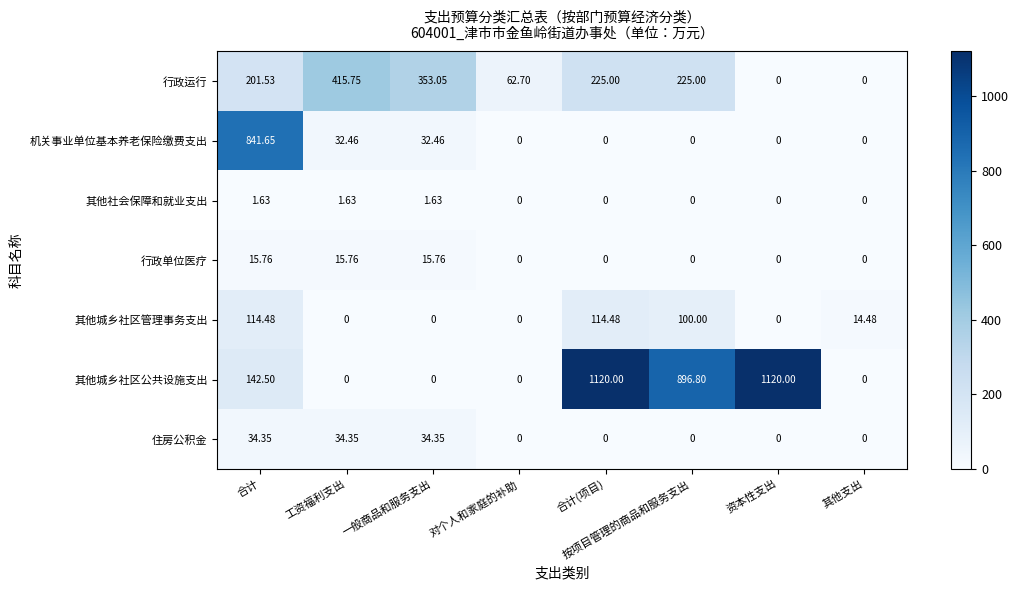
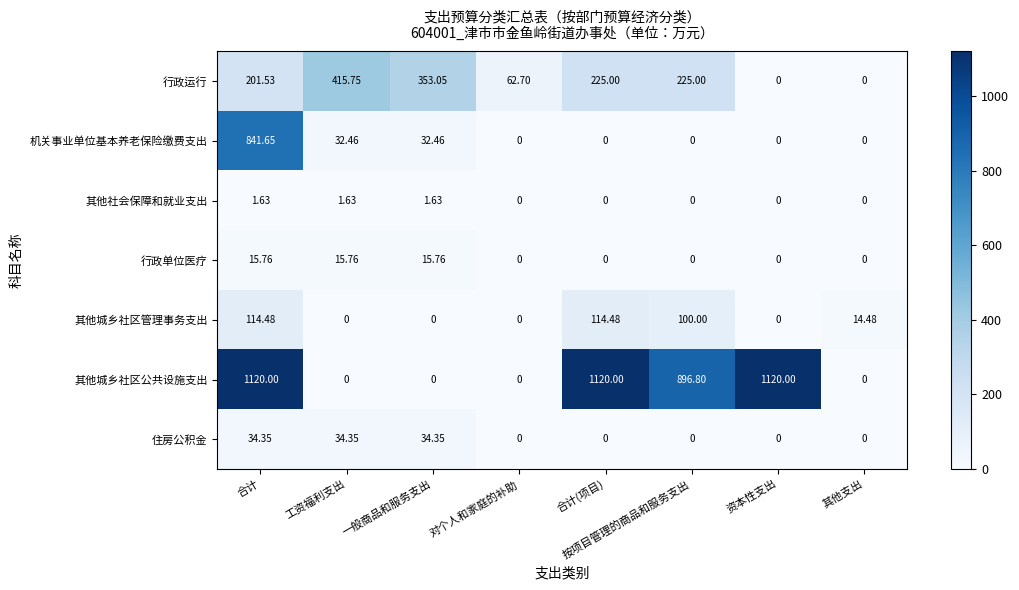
  {
    "行政运行": {
      "合计": 201.53,
      "工资福利支出": 415.75,
      "一般商品和服务支出": 353.05,
      "对个人和家庭的补助": 62.70,
      "合计(项目)": 225.00,
      "按项目管理的商品和服务支出": 225.00,
      "资本性支出": 0,
      "其他支出": 0
    },
    "机关事业单位基本养老保险缴费支出": {
      "合计": 841.65,
      "工资福利支出": 32.46,
      "一般商品和服务支出": 32.46,
      "对个人和家庭的补助": 0,
      "合计(项目)": 0,
      "按项目管理的商品和服务支出": 0,
      "资本性支出": 0,
      "其他支出": 0
    },
    "其他社会保障和就业支出": {
      "合计": 1.63,
      "工资福利支出": 1.63,
      "一般商品和服务支出": 1.63,
      "对个人和家庭的补助": 0,
      "合计(项目)": 0,
      "按项目管理的商品和服务支出": 0,
      "资本性支出": 0,
      "其他支出": 0
    },
    "行政单位医疗": {
      "合计": 15.76,
      "工资福利支出": 15.76,
      "一般商品和服务支出": 15.76,
      "对个人和家庭的补助": 0,
      "合计(项目)": 0,
      "按项目管理的商品和服务支出": 0,
      "资本性支出": 0,
      "其他支出": 0
    },
    "其他城乡社区管理事务支出": {
      "合计": 114.48,
      "工资福利支出": 0,
      "一般商品和服务支出": 0,
      "对个人和家庭的补助": 0,
      "合计(项目)": 114.48,
      "按项目管理的商品和服务支出": 100.00,
      "资本性支出": 0,
      "其他支出": 14.48
    },
    "其他城乡社区公共设施支出": {
-     "合计": 142.50,
+     "合计": 1120.00,
      "工资福利支出": 0,
      "一般商品和服务支出": 0,
      "对个人和家庭的补助": 0,
      "合计(项目)": 1120.00,
      "按项目管理的商品和服务支出": 896.80,
      "资本性支出": 1120.00,
      "其他支出": 0
    },
    "住房公积金": {
      "合计": 34.35,
      "工资福利支出": 34.35,
      "一般商品和服务支出": 34.35,
      "对个人和家庭的补助": 0,
      "合计(项目)": 0,
      "按项目管理的商品和服务支出": 0,
      "资本性支出": 0,
      "其他支出": 0
    }
  }
